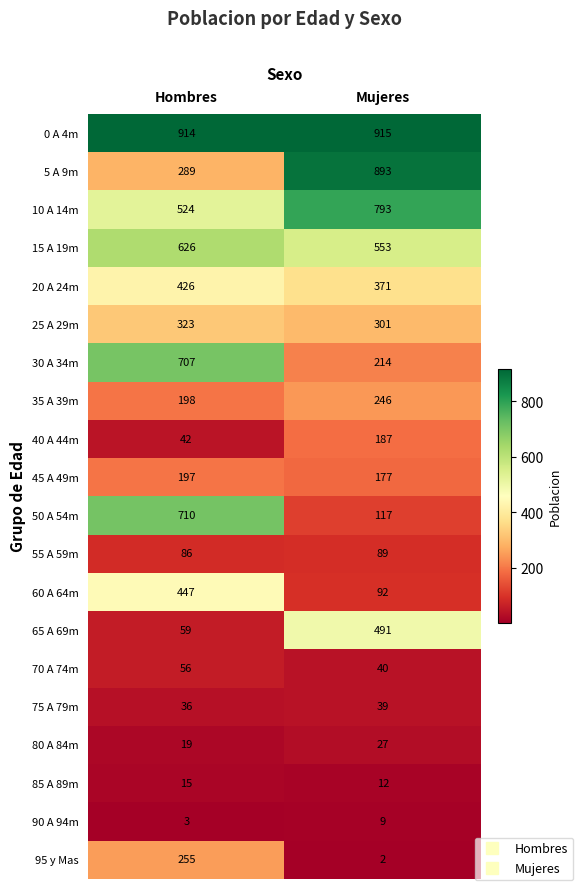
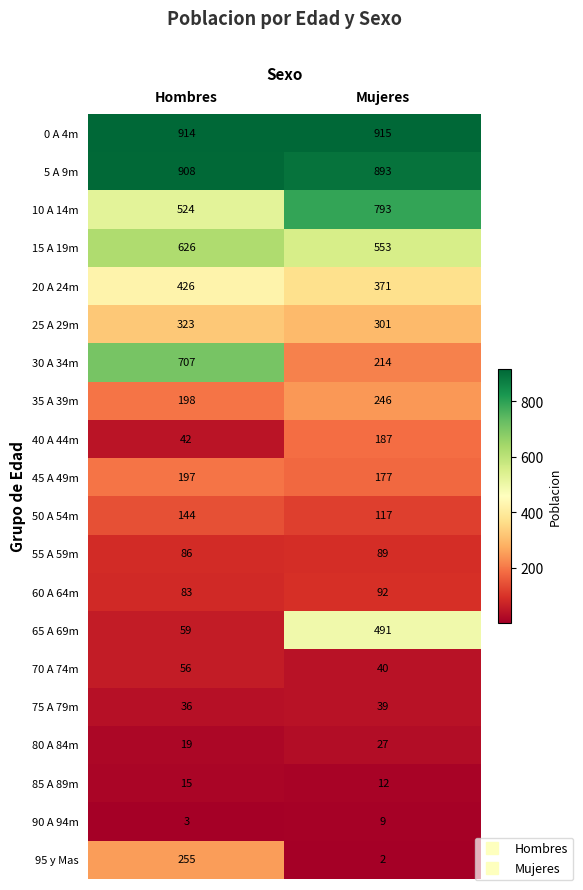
  {
    "0 A 4m": {
      "Hombres": 914,
      "Mujeres": 915
    },
    "5 A 9m": {
-     "Hombres": 289,
+     "Hombres": 908,
      "Mujeres": 893
    },
    "10 A 14m": {
      "Hombres": 524,
      "Mujeres": 793
    },
    "15 A 19m": {
      "Hombres": 626,
      "Mujeres": 553
    },
    "20 A 24m": {
      "Hombres": 426,
      "Mujeres": 371
    },
    "25 A 29m": {
      "Hombres": 323,
      "Mujeres": 301
    },
    "30 A 34m": {
      "Hombres": 707,
      "Mujeres": 214
    },
    "35 A 39m": {
      "Hombres": 198,
      "Mujeres": 246
    },
    "40 A 44m": {
      "Hombres": 42,
      "Mujeres": 187
    },
    "45 A 49m": {
      "Hombres": 197,
      "Mujeres": 177
    },
    "50 A 54m": {
-     "Hombres": 710,
+     "Hombres": 144,
      "Mujeres": 117
    },
    "55 A 59m": {
      "Hombres": 86,
      "Mujeres": 89
    },
    "60 A 64m": {
-     "Hombres": 447,
+     "Hombres": 83,
      "Mujeres": 92
    },
    "65 A 69m": {
      "Hombres": 59,
      "Mujeres": 491
    },
    "70 A 74m": {
      "Hombres": 56,
      "Mujeres": 40
    },
    "75 A 79m": {
      "Hombres": 36,
      "Mujeres": 39
    },
    "80 A 84m": {
      "Hombres": 19,
      "Mujeres": 27
    },
    "85 A 89m": {
      "Hombres": 15,
      "Mujeres": 12
    },
    "90 A 94m": {
      "Hombres": 3,
      "Mujeres": 9
    },
    "95 y Mas": {
      "Hombres": 255,
      "Mujeres": 2
    }
  }
